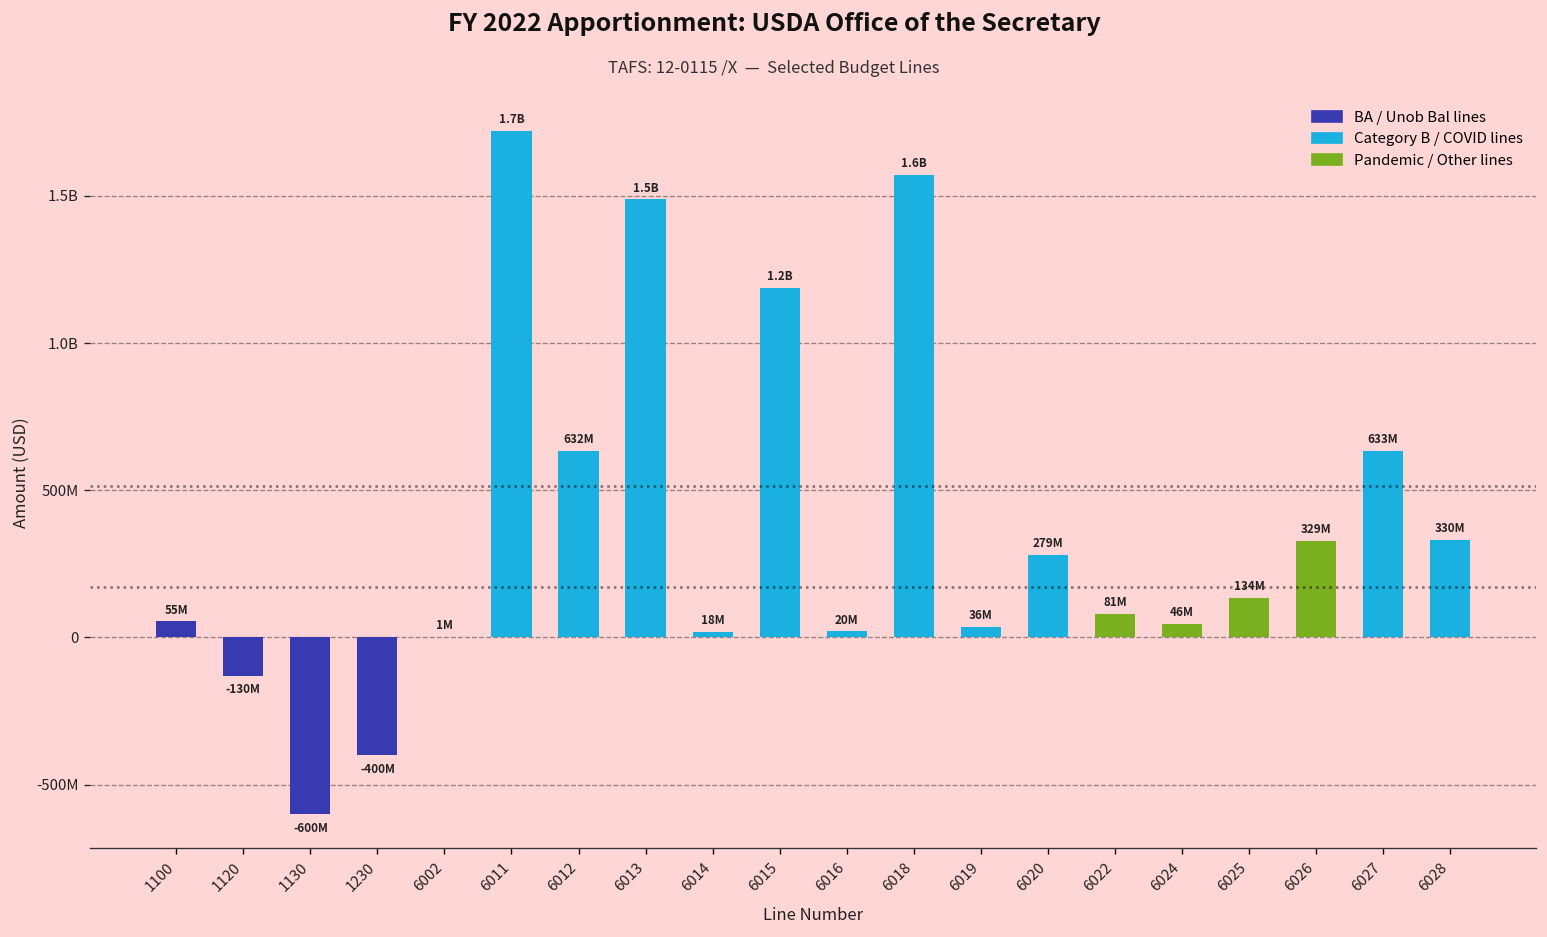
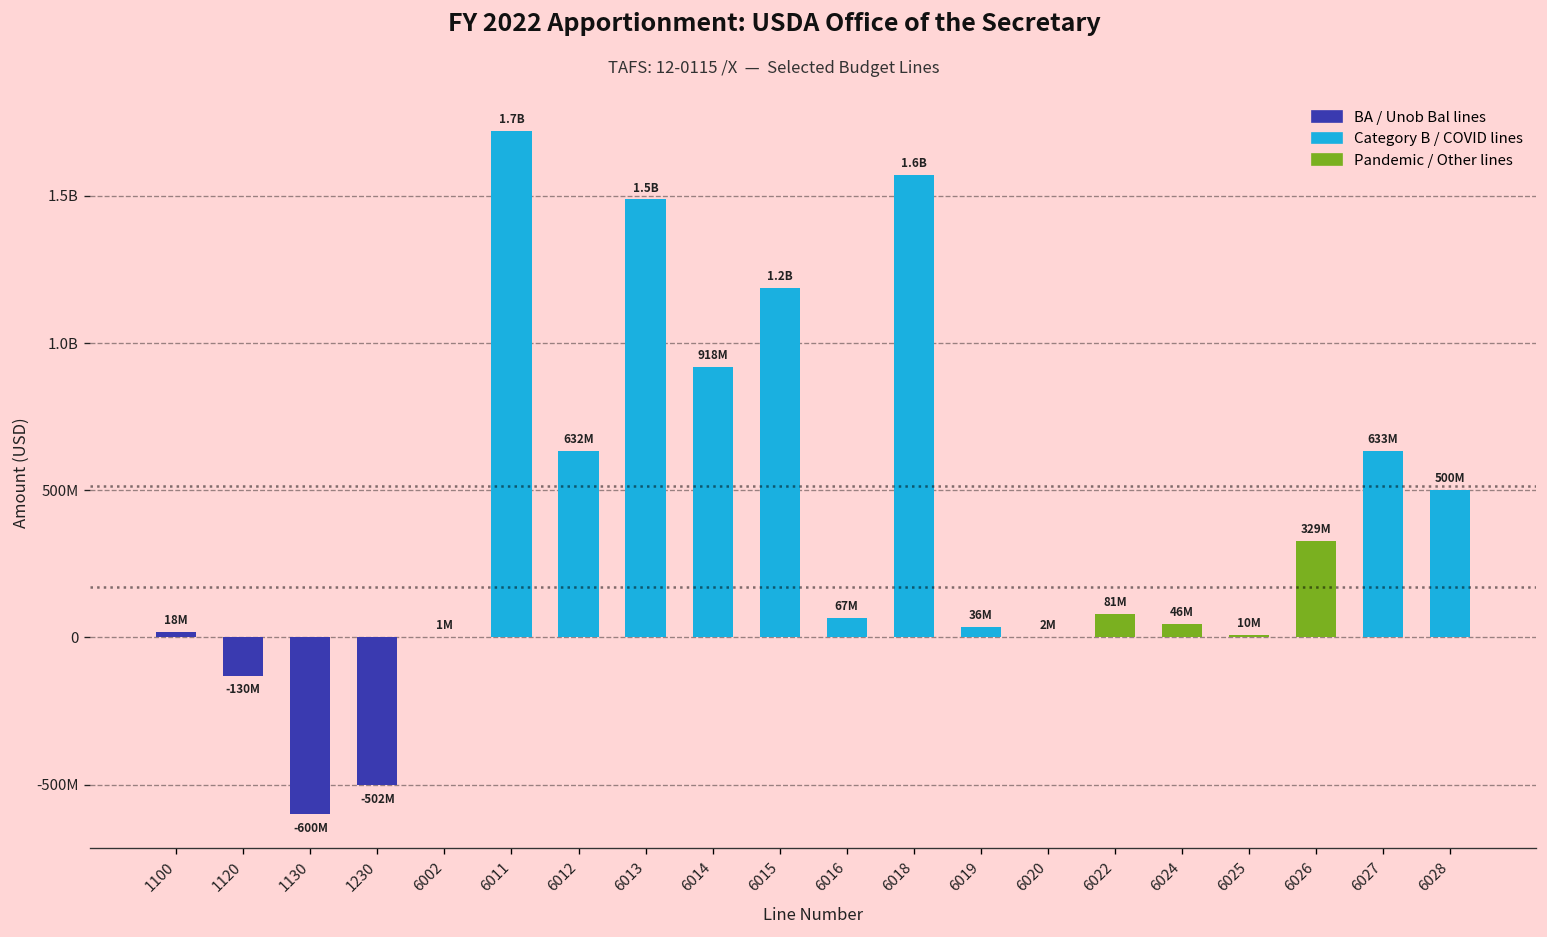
  {
-   "1100": "55M",
+   "1100": "18M",
    "1120": "-130M",
    "1130": "-600M",
-   "1230": "-400M",
+   "1230": "-502M",
    "6002": "1M",
    "6011": "1.7B",
    "6012": "632M",
    "6013": "1.5B",
-   "6014": "18M",
+   "6014": "918M",
    "6015": "1.2B",
-   "6016": "20M",
+   "6016": "67M",
    "6018": "1.6B",
    "6019": "36M",
-   "6020": "279M",
+   "6020": "2M",
    "6022": "81M",
    "6024": "46M",
-   "6025": "134M",
+   "6025": "10M",
    "6026": "329M",
    "6027": "633M",
-   "6028": "330M"
+   "6028": "500M"
  }
